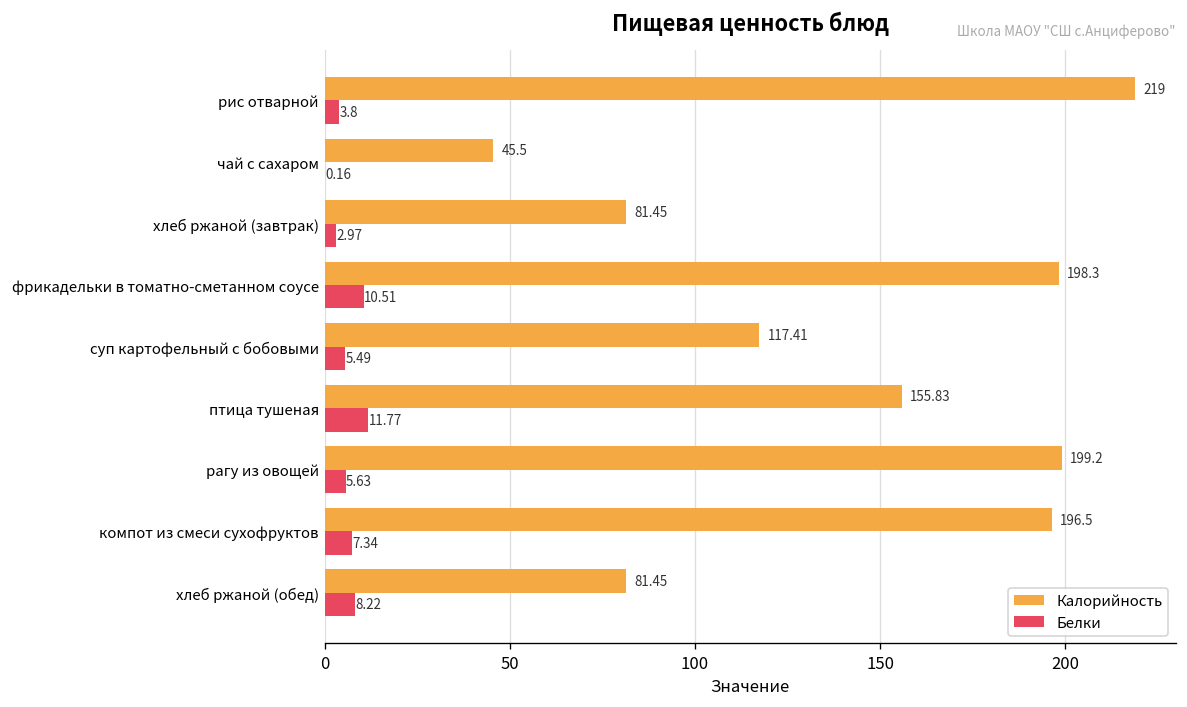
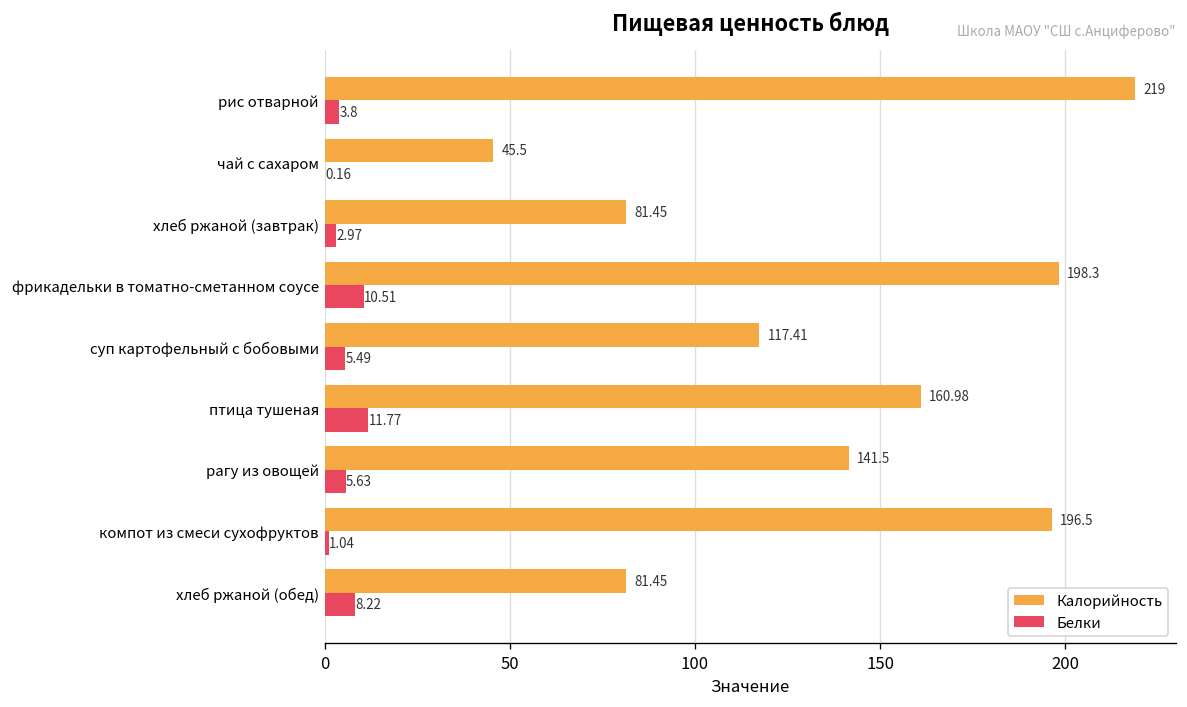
  {
    "Калорийность": {
      "рис отварной": 219,
      "чай с сахаром": 45.5,
      "хлеб ржаной (завтрак)": 81.45,
      "фрикадельки в томатно-сметанном соусе": 198.3,
      "суп картофельный с бобовыми": 117.41,
-     "птица тушеная": 155.83,
-     "рагу из овощей": 199.2,
+     "птица тушеная": 160.98,
+     "рагу из овощей": 141.5,
      "компот из смеси сухофруктов": 196.5,
      "хлеб ржаной (обед)": 81.45
    },
    "Белки": {
      "рис отварной": 3.8,
      "чай с сахаром": 0.16,
      "хлеб ржаной (завтрак)": 2.97,
      "фрикадельки в томатно-сметанном соусе": 10.51,
      "суп картофельный с бобовыми": 5.49,
      "птица тушеная": 11.77,
      "рагу из овощей": 5.63,
-     "компот из смеси сухофруктов": 7.34,
+     "компот из смеси сухофруктов": 1.04,
      "хлеб ржаной (обед)": 8.22
    }
  }
